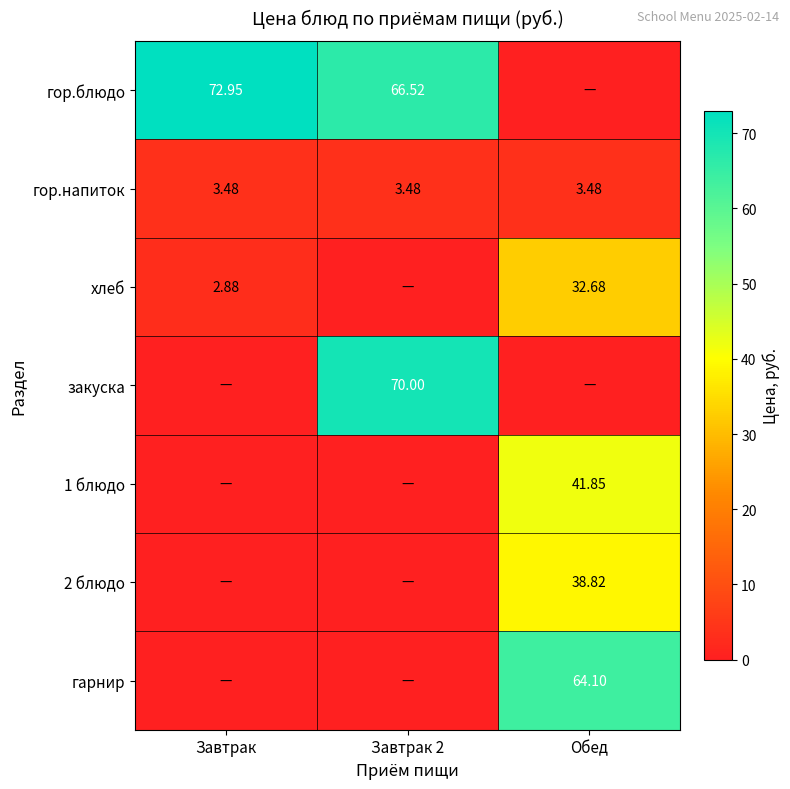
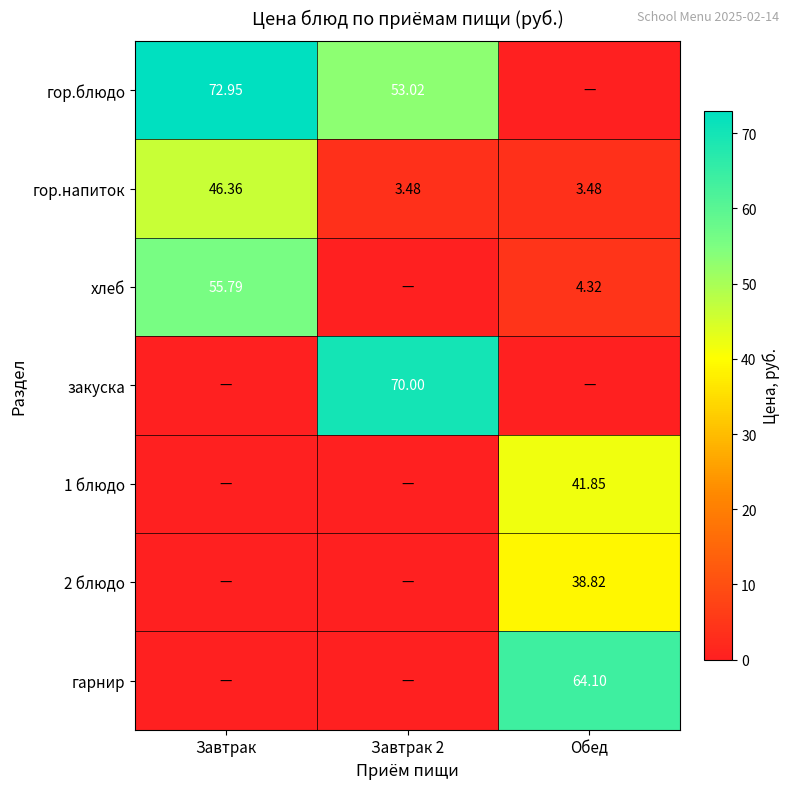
  {
    "гор.блюдо": {
      "Завтрак": 72.95,
-     "Завтрак 2": 66.52
+     "Завтрак 2": 53.02
    },
    "гор.напиток": {
-     "Завтрак": 3.48,
+     "Завтрак": 46.36,
      "Завтрак 2": 3.48,
      "Обед": 3.48
    },
    "хлеб": {
-     "Завтрак": 2.88,
-     "Обед": 32.68
+     "Завтрак": 55.79,
+     "Обед": 4.32
    },
    "закуска": {
      "Завтрак 2": 70.00
    },
    "1 блюдо": {
      "Обед": 41.85
    },
    "2 блюдо": {
      "Обед": 38.82
    },
    "гарнир": {
      "Обед": 64.10
    }
  }
